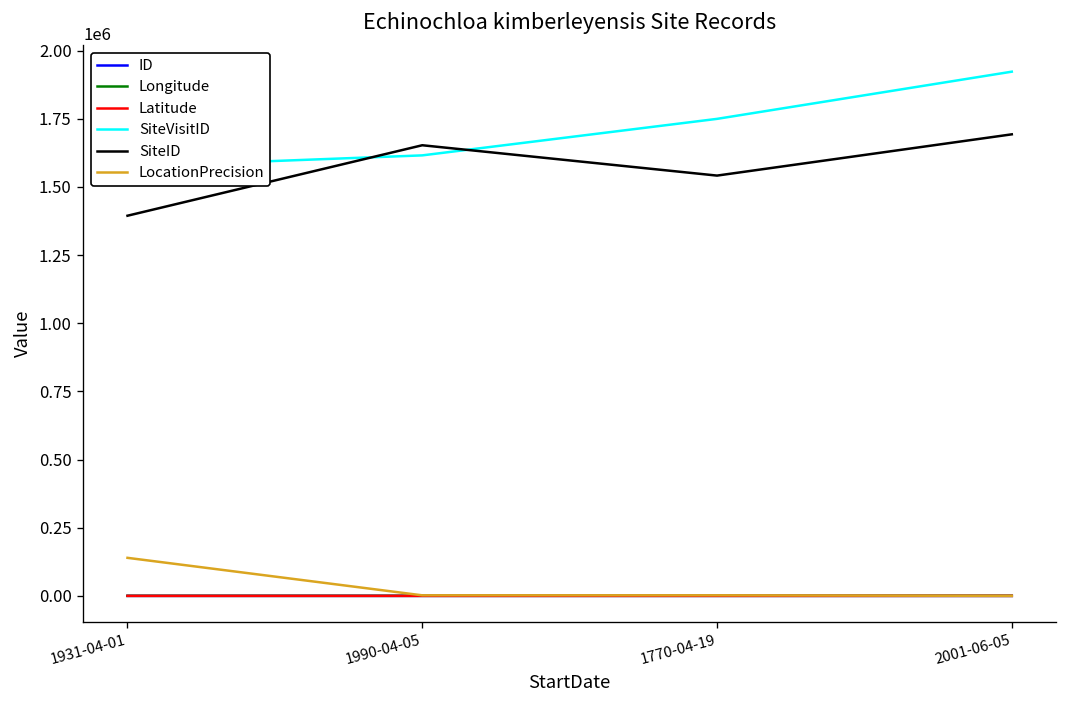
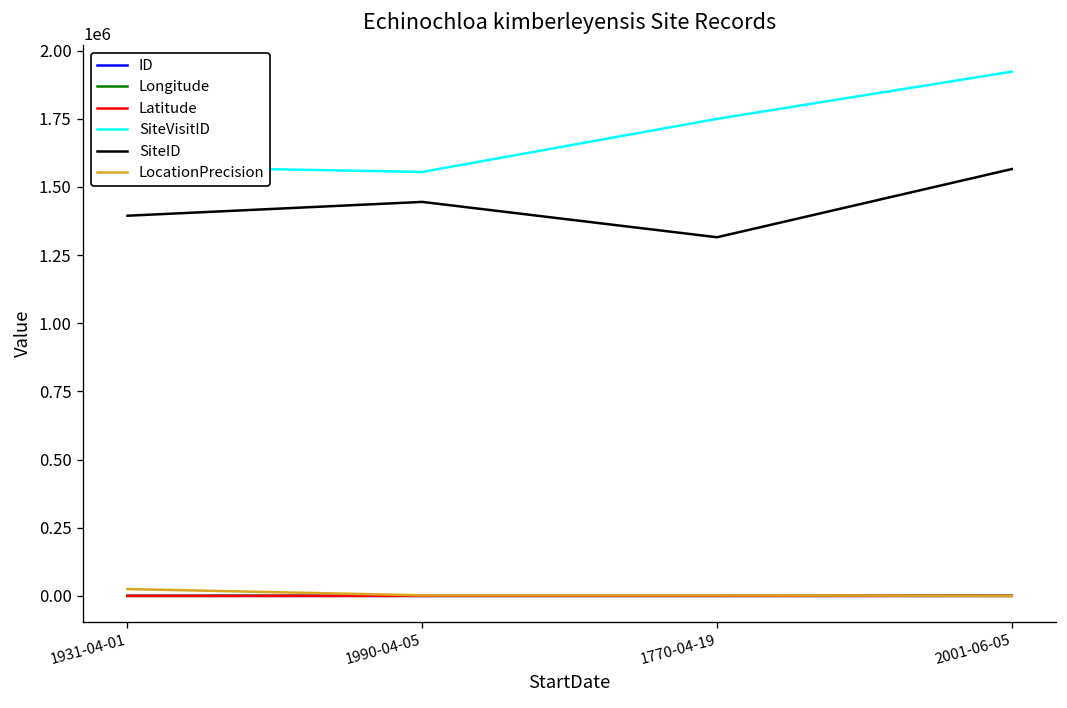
  {
    "SiteVisitID": {
-     "1990-04-05": 1620000,
+     "1990-04-05": 1560000,
      "1770-04-19": 1750000,
      "2001-06-05": 1920000
    },
    "SiteID": {
      "1931-04-01": 1390000,
-     "1990-04-05": 1650000,
-     "1770-04-19": 1540000,
-     "2001-06-05": 1690000
+     "1990-04-05": 1450000,
+     "1770-04-19": 1320000,
+     "2001-06-05": 1570000
    },
    "LocationPrecision": {
-     "1931-04-01": 140000
+     "1931-04-01": 30000
    }
  }
